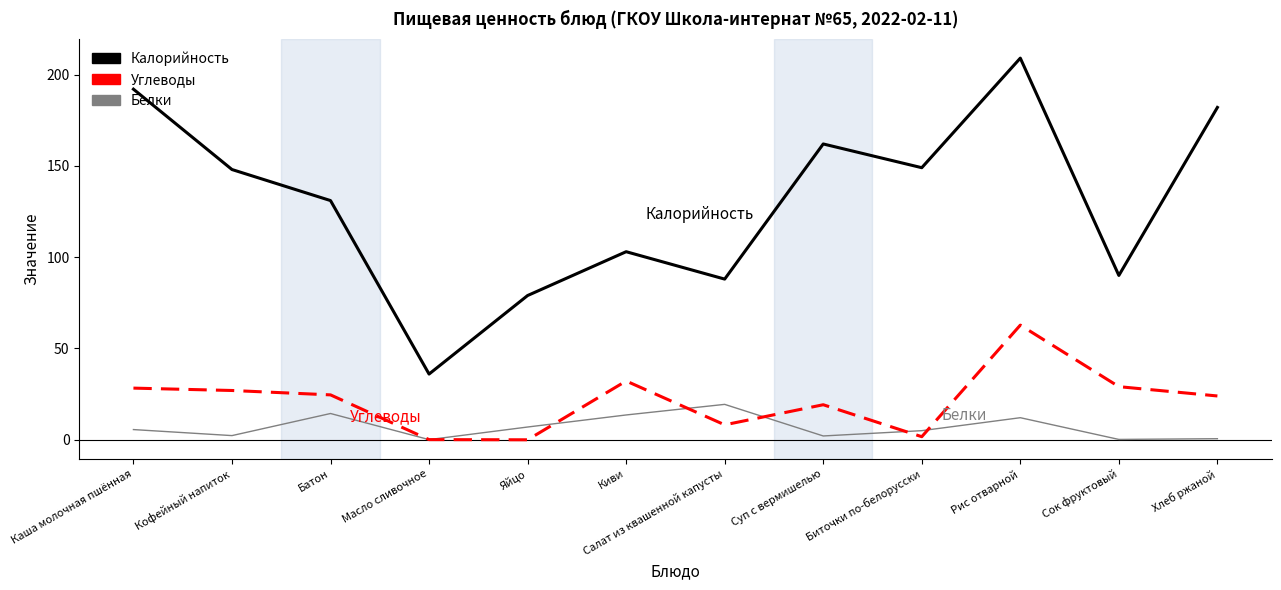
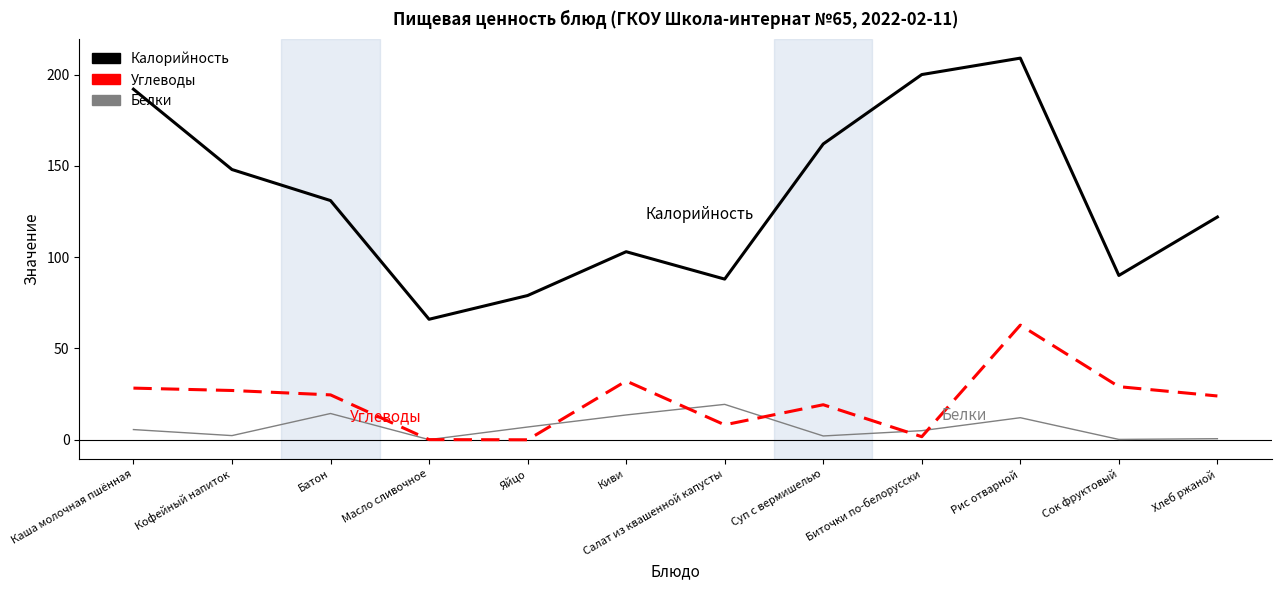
  {
    "Калорийность": {
      "Каша молочная пшённая": 192,
      "Кофейный напиток": 148,
      "Батон": 131,
-     "Масло сливочное": 36,
+     "Масло сливочное": 66,
      "Яйцо": 79,
      "Киви": 103,
      "Салат из квашенной капусты": 88,
      "Суп с вермишелью": 162,
-     "Биточки по-белорусски": 149,
+     "Биточки по-белорусски": 200,
      "Рис отварной": 209,
      "Сок фруктовый": 90,
-     "Хлеб ржаной": 182
+     "Хлеб ржаной": 122
    },
    "Углеводы": {
      "Каша молочная пшённая": 28,
      "Кофейный напиток": 27,
      "Батон": 25,
      "Яйцо": 0,
      "Киви": 32,
      "Салат из квашенной капусты": 8,
      "Суп с вермишелью": 19,
      "Биточки по-белорусски": 2,
      "Рис отварной": 63,
      "Сок фруктовый": 29,
      "Хлеб ржаной": 24
    },
    "Белки": {
      "Каша молочная пшённая": 6,
      "Кофейный напиток": 2,
      "Батон": 14,
      "Яйцо": 7,
      "Киви": 14,
      "Салат из квашенной капусты": 19,
      "Суп с вермишелью": 2,
      "Биточки по-белорусски": 5,
      "Рис отварной": 12,
      "Сок фруктовый": 0,
      "Хлеб ржаной": 1
    }
  }
